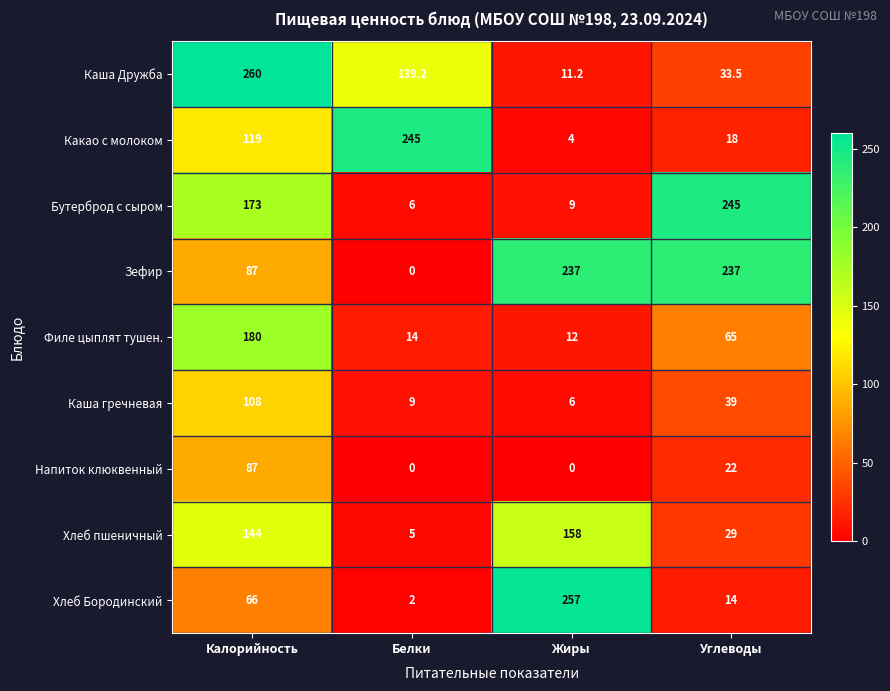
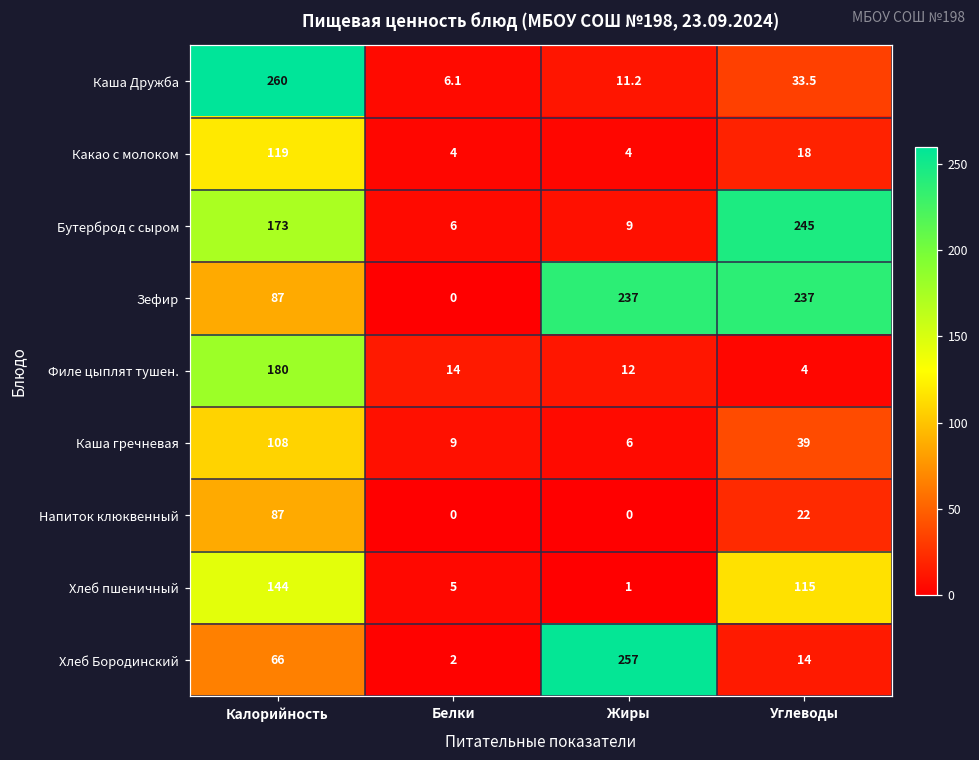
  {
    "Каша Дружба": {
      "Калорийность": 260,
-     "Белки": 139.2,
+     "Белки": 6.1,
      "Жиры": 11.2,
      "Углеводы": 33.5
    },
    "Какао с молоком": {
      "Калорийность": 119,
-     "Белки": 245,
+     "Белки": 4,
      "Жиры": 4,
      "Углеводы": 18
    },
    "Бутерброд с сыром": {
      "Калорийность": 173,
      "Белки": 6,
      "Жиры": 9,
      "Углеводы": 245
    },
    "Зефир": {
      "Калорийность": 87,
      "Белки": 0,
      "Жиры": 237,
      "Углеводы": 237
    },
    "Филе цыплят тушен.": {
      "Калорийность": 180,
      "Белки": 14,
      "Жиры": 12,
-     "Углеводы": 65
+     "Углеводы": 4
    },
    "Каша гречневая": {
      "Калорийность": 108,
      "Белки": 9,
      "Жиры": 6,
      "Углеводы": 39
    },
    "Напиток клюквенный": {
      "Калорийность": 87,
      "Белки": 0,
      "Жиры": 0,
      "Углеводы": 22
    },
    "Хлеб пшеничный": {
      "Калорийность": 144,
      "Белки": 5,
-     "Жиры": 158,
-     "Углеводы": 29
+     "Жиры": 1,
+     "Углеводы": 115
    },
    "Хлеб Бородинский": {
      "Калорийность": 66,
      "Белки": 2,
      "Жиры": 257,
      "Углеводы": 14
    }
  }
